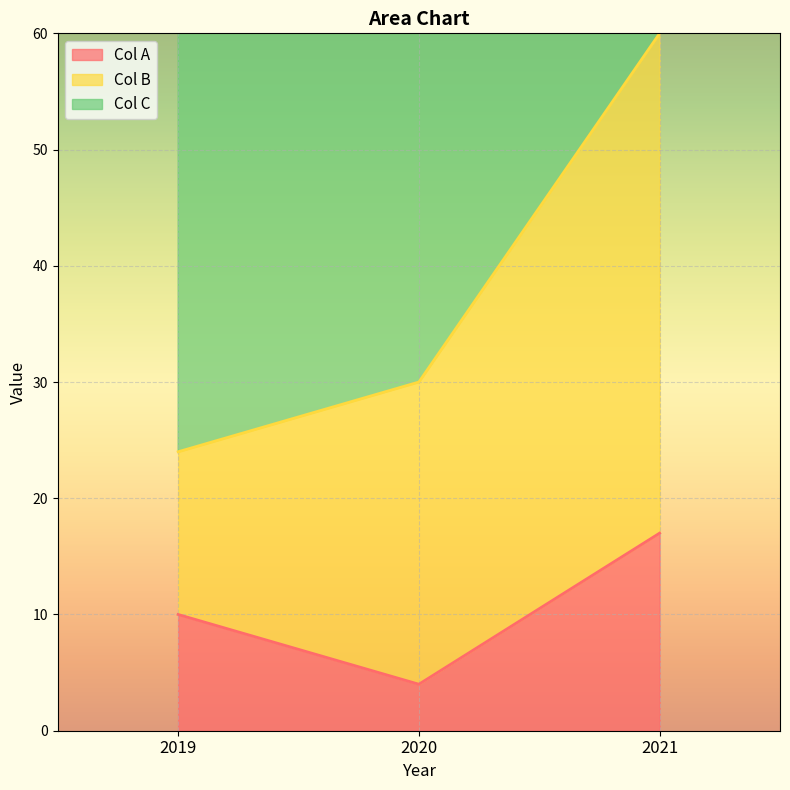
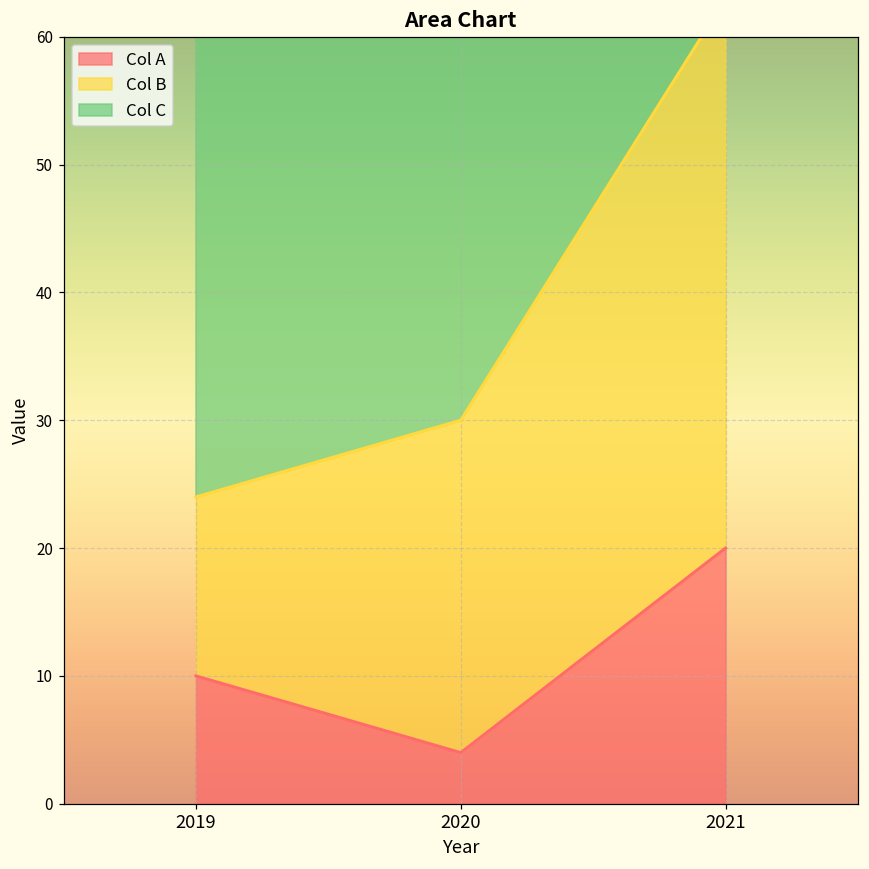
  {
    "Col A": {
      "2019": 10,
      "2020": 4,
-     "2021": 17
+     "2021": 20
    },
    "Col B": {
      "2019": 14,
      "2020": 26
    }
  }
